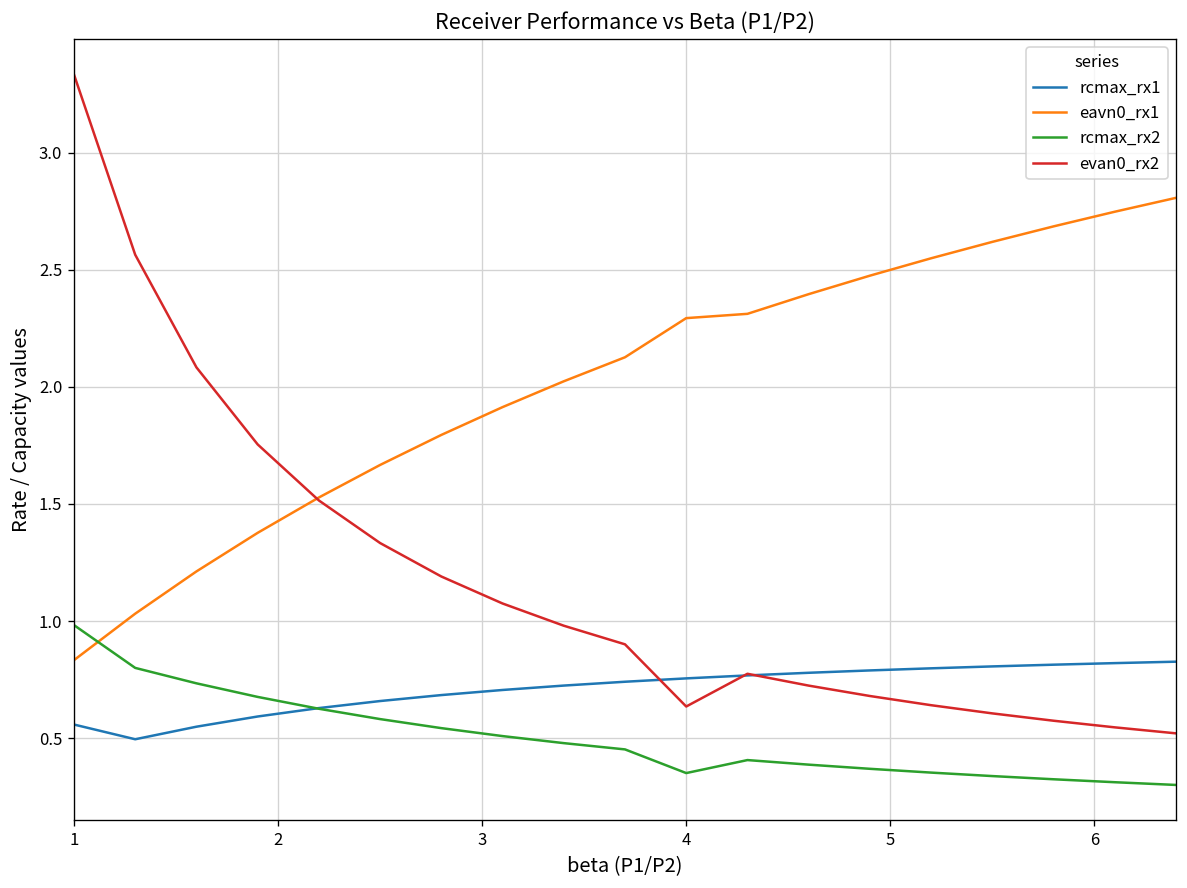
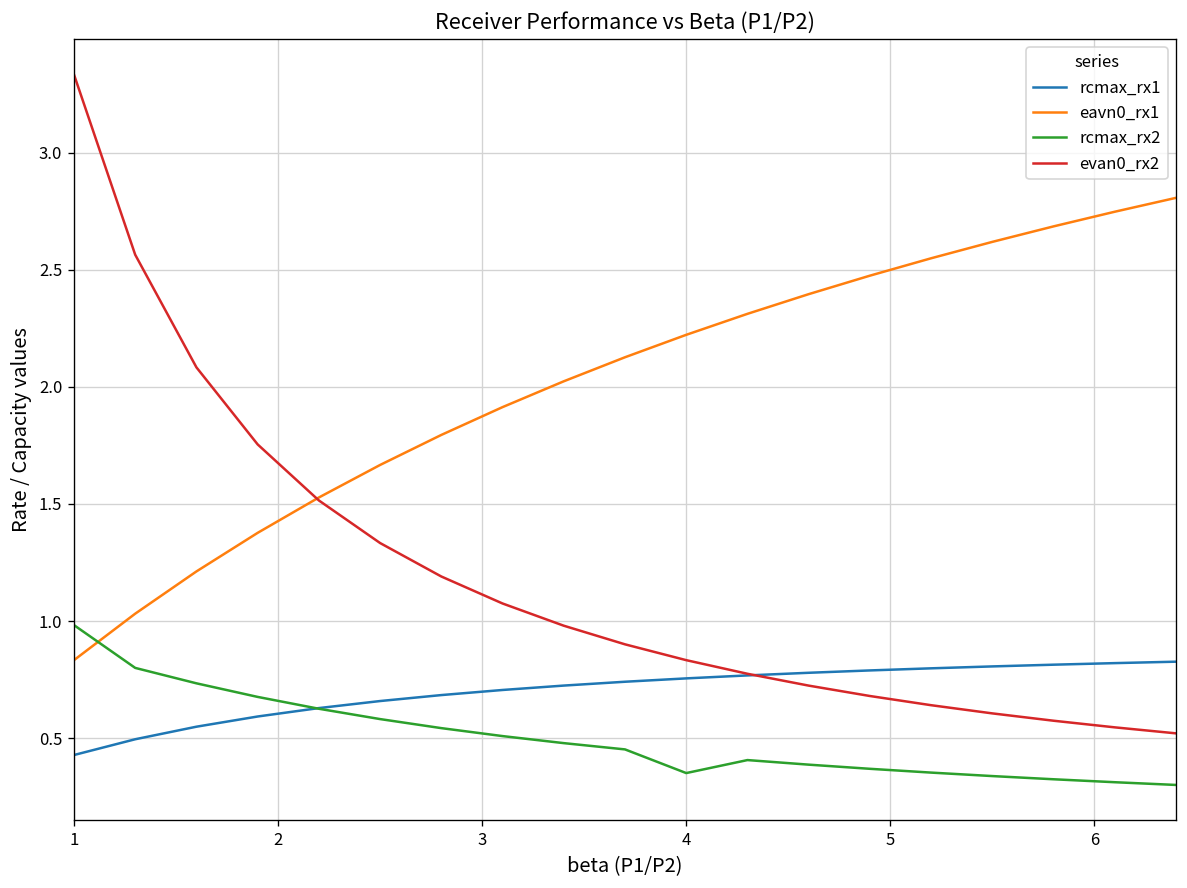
  {
    "rcmax_rx1": {
-     "1": 0.56,
+     "1": 0.43,
      "4": 0.76
    },
    "eavn0_rx1": {
      "1": 0.83,
-     "4": 2.29
+     "4": 2.22
    },
    "rcmax_rx2": {
      "1": 0.98,
      "4": 0.35
    },
    "evan0_rx2": {
      "1": 3.33,
-     "4": 0.64
+     "4": 0.83
    }
  }
